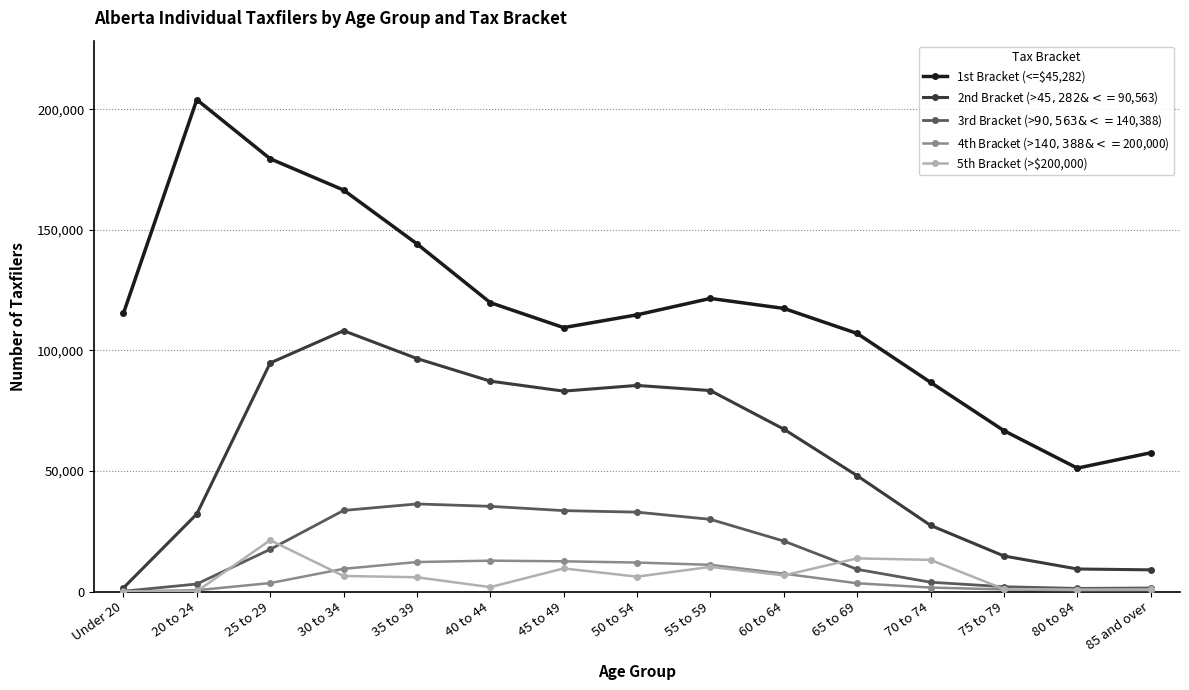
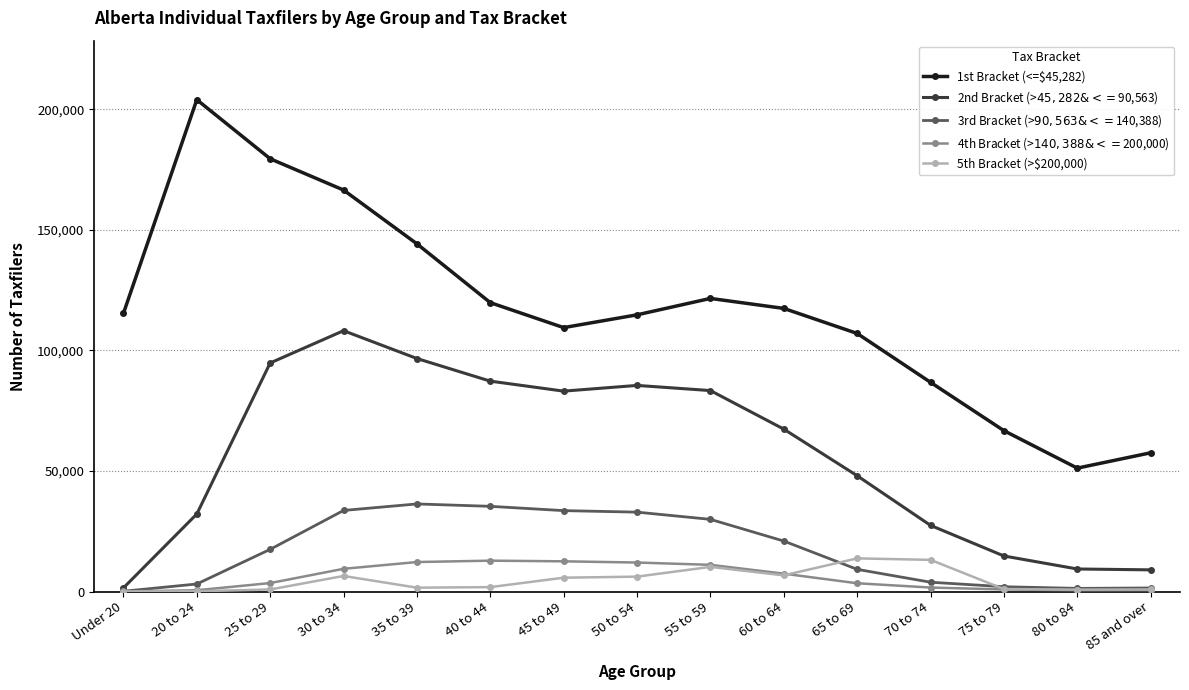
  {
    "5th Bracket (>$200,000)": {
-     "25 to 29": "21,000",
+     "25 to 29": "1,000",
      "30 to 34": "6,000",
-     "35 to 39": "6,000",
+     "35 to 39": "2,000",
      "40 to 44": "2,000",
-     "45 to 49": "10,000",
+     "45 to 49": "6,000",
      "50 to 54": "6,000",
      "65 to 69": "14,000",
      "70 to 74": "13,000"
    }
  }
